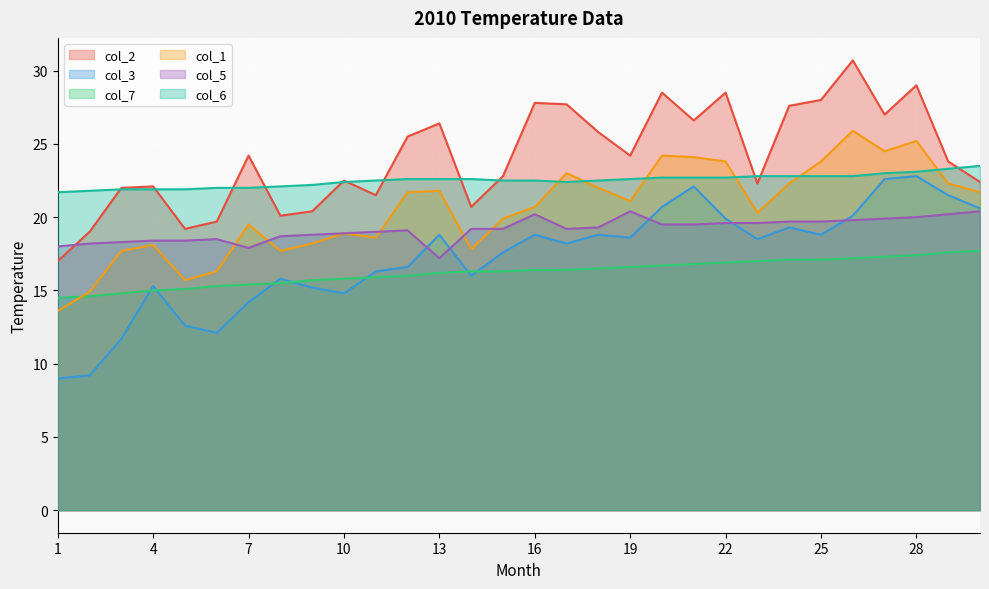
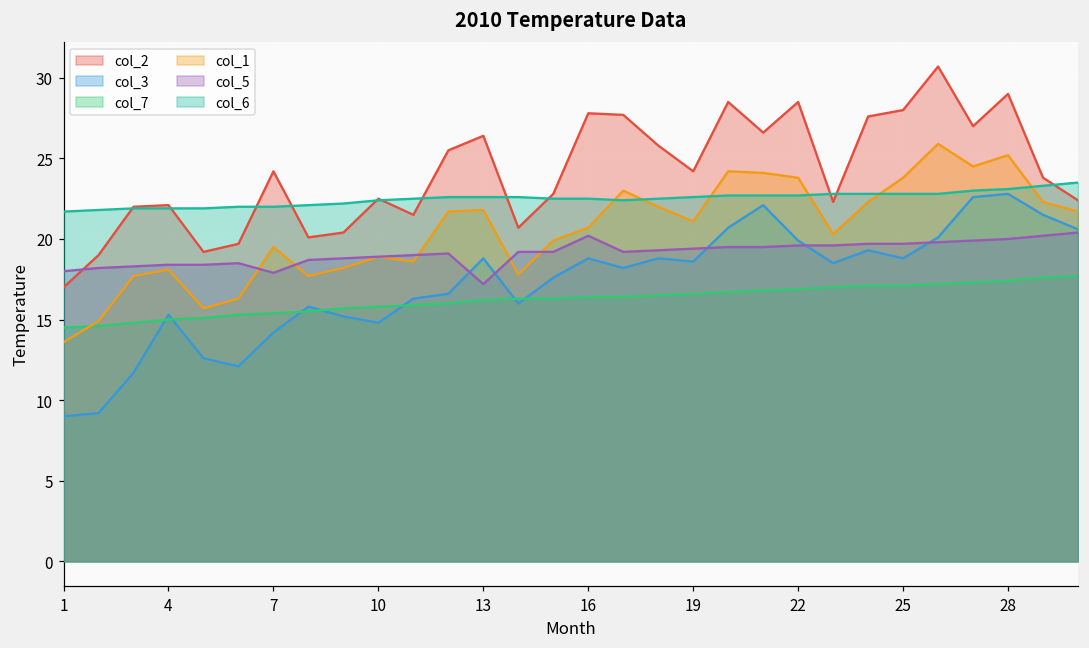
  {
    "col_5": {
      "1": 18.0,
      "4": 18.4,
      "7": 17.9,
      "13": 17.2,
      "16": 20.2,
-     "19": 20.4,
+     "19": 19.4,
      "22": 19.6,
      "25": 19.7,
      "28": 20.0
    }
  }
